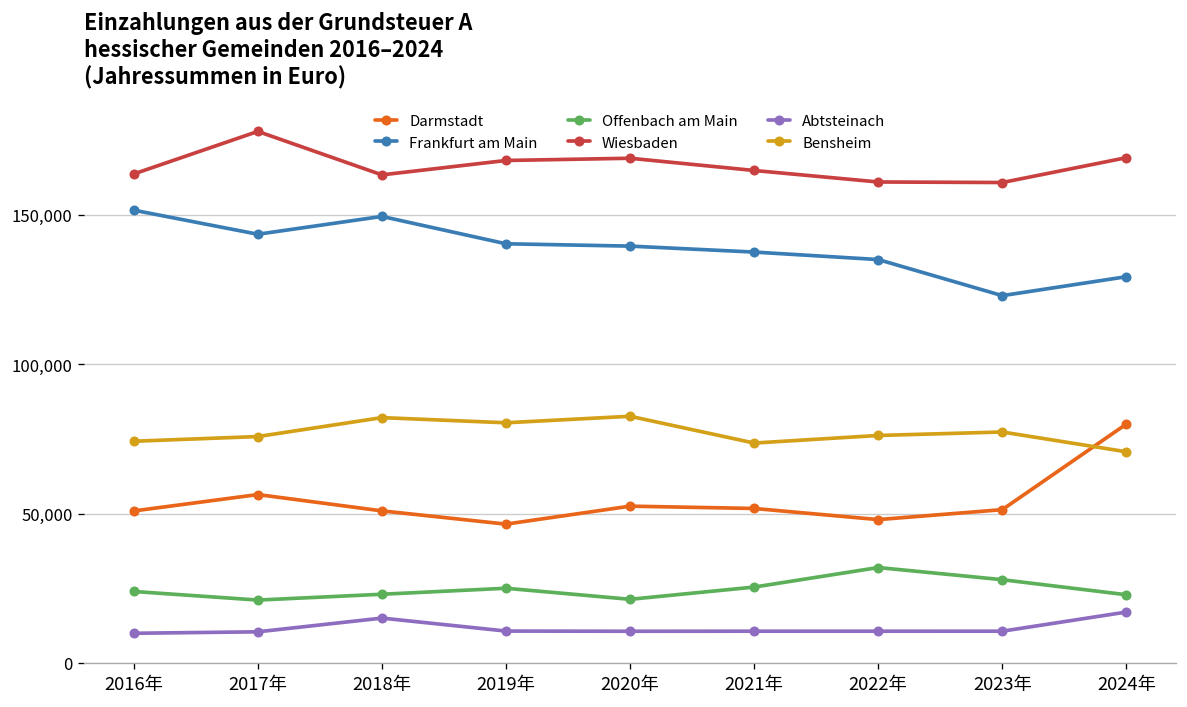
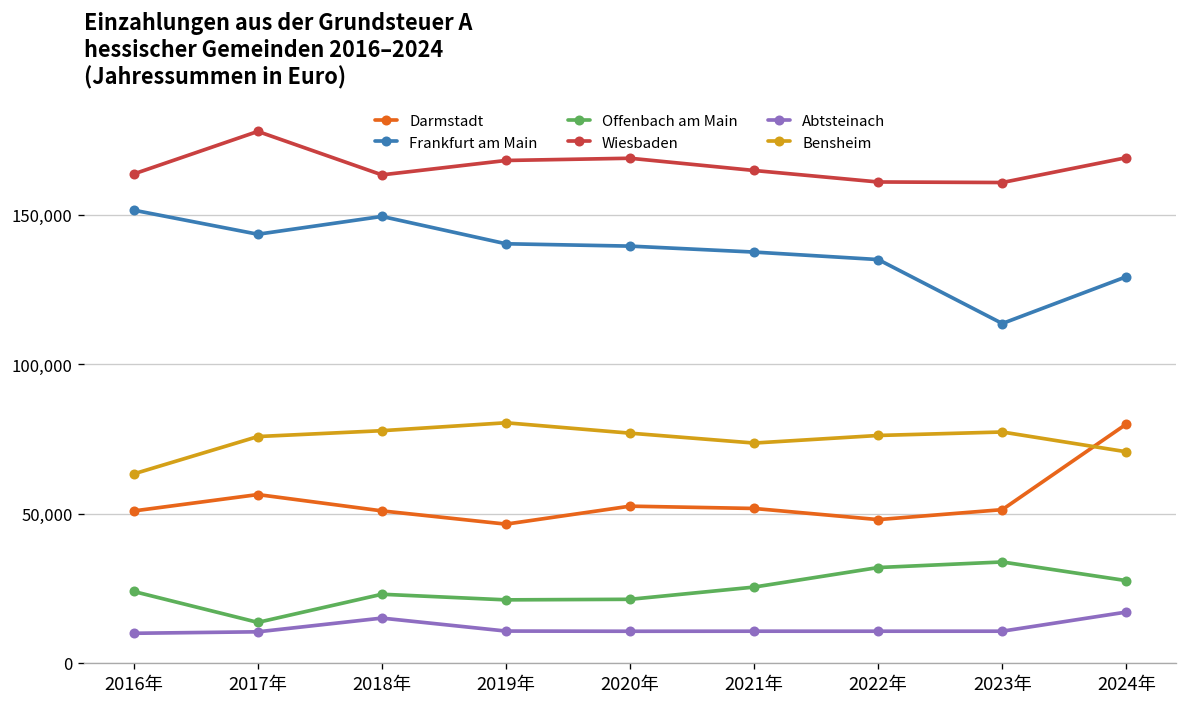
  {
    "Darmstadt": {
      "2016年": "51,000",
      "2017年": "56,000",
      "2018年": "51,000",
      "2019年": "46,000",
      "2020年": "52,000",
      "2021年": "52,000",
      "2022年": "48,000",
      "2023年": "51,000",
      "2024年": "80,000"
    },
    "Frankfurt am Main": {
      "2016年": "152,000",
      "2017年": "144,000",
      "2018年": "149,000",
      "2019年": "140,000",
      "2020年": "140,000",
      "2021年": "138,000",
      "2022年": "135,000",
-     "2023年": "123,000",
+     "2023年": "114,000",
      "2024年": "129,000"
    },
    "Offenbach am Main": {
      "2016年": "24,000",
-     "2017年": "21,000",
+     "2017年": "14,000",
      "2018年": "23,000",
-     "2019年": "25,000",
+     "2019年": "21,000",
      "2020年": "21,000",
      "2021年": "25,000",
      "2022年": "32,000",
-     "2023年": "28,000",
-     "2024年": "23,000"
+     "2023年": "34,000",
+     "2024年": "28,000"
    },
    "Wiesbaden": {
      "2016年": "164,000",
      "2017年": "178,000",
      "2018年": "163,000",
      "2019年": "168,000",
      "2020年": "169,000",
      "2021年": "165,000",
      "2022年": "161,000",
      "2023年": "161,000",
      "2024年": "169,000"
    },
    "Abtsteinach": {
      "2016年": "10,000",
      "2017年": "10,000",
      "2018年": "15,000",
      "2019年": "11,000",
      "2020年": "11,000",
      "2021年": "11,000",
      "2022年": "11,000",
      "2023年": "11,000",
      "2024年": "17,000"
    },
    "Bensheim": {
-     "2016年": "74,000",
+     "2016年": "63,000",
      "2017年": "76,000",
-     "2018年": "82,000",
+     "2018年": "78,000",
      "2019年": "80,000",
-     "2020年": "83,000",
+     "2020年": "77,000",
      "2021年": "74,000",
      "2022年": "76,000",
      "2023年": "77,000",
      "2024年": "71,000"
    }
  }
